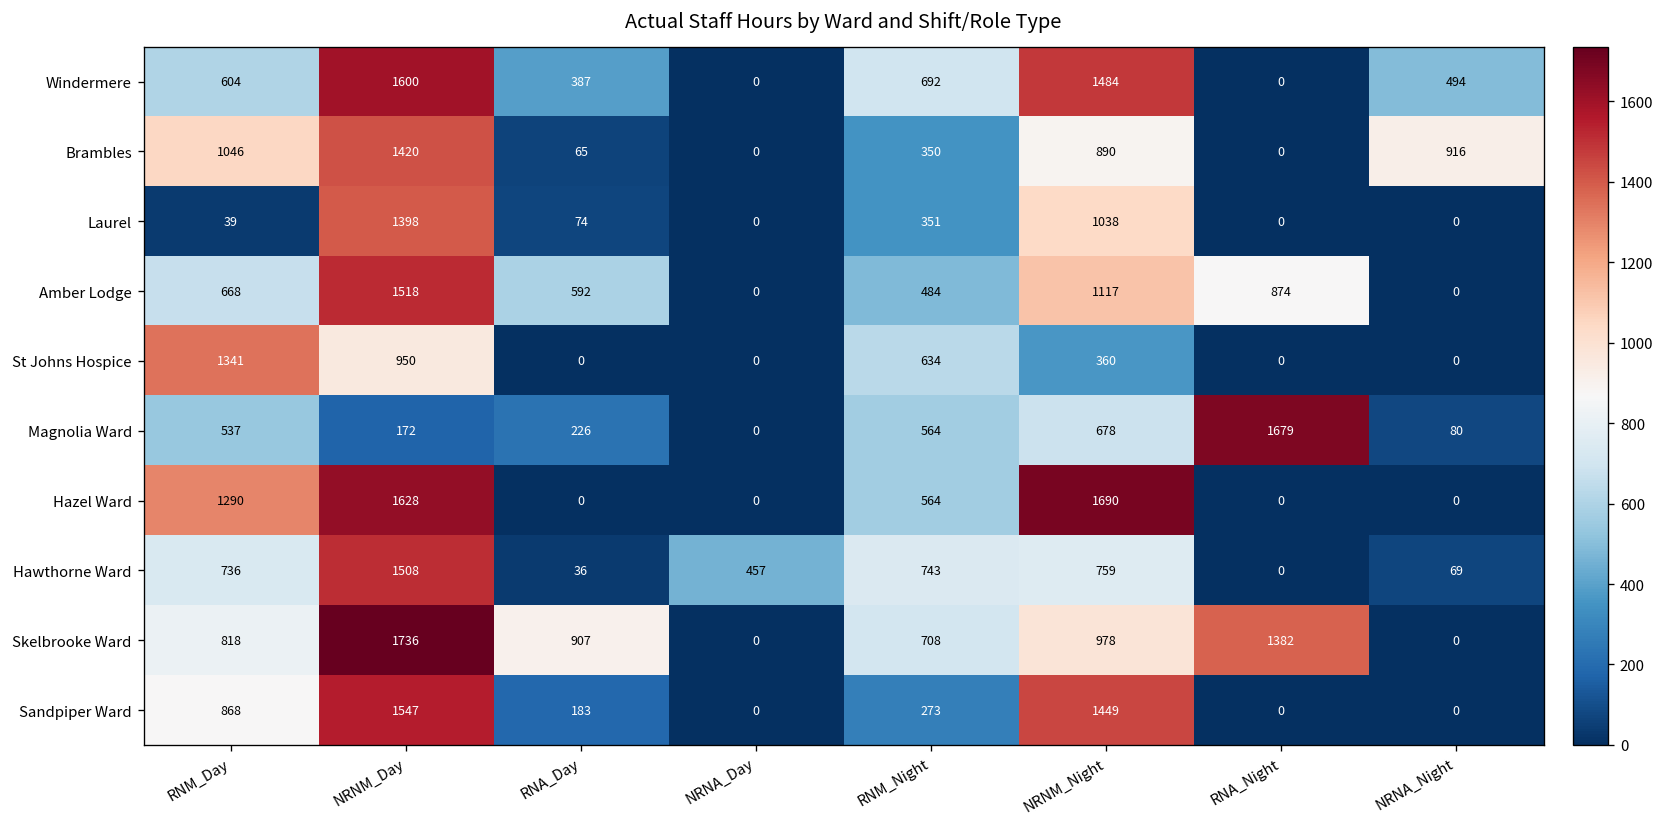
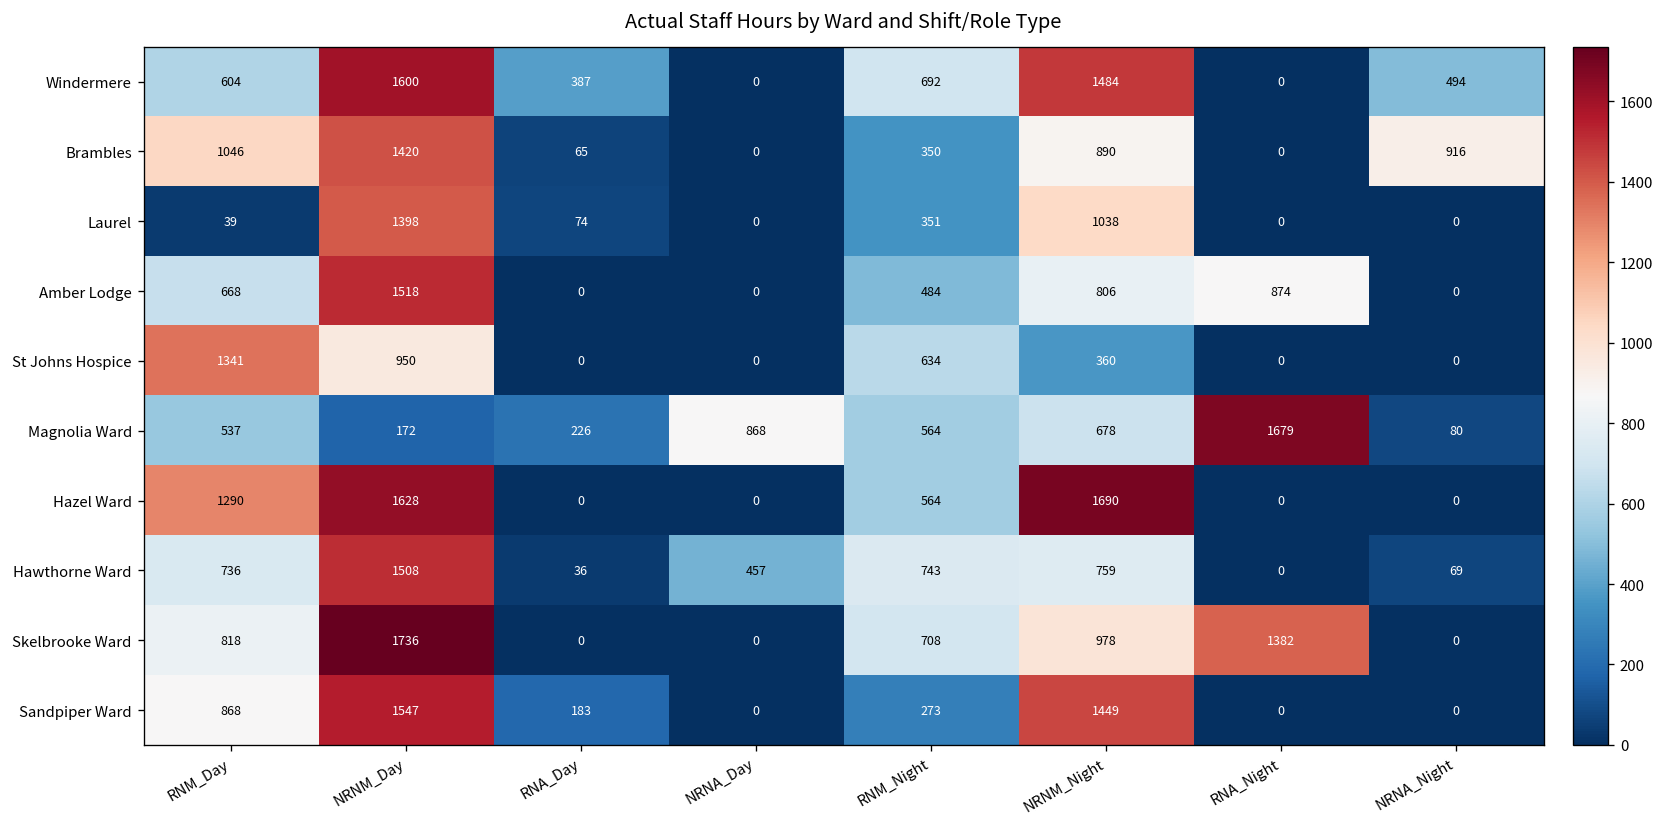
  {
    "Windermere": {
      "RNM_Day": 604,
      "NRNM_Day": 1600,
      "RNA_Day": 387,
      "NRNA_Day": 0,
      "RNM_Night": 692,
      "NRNM_Night": 1484,
      "RNA_Night": 0,
      "NRNA_Night": 494
    },
    "Brambles": {
      "RNM_Day": 1046,
      "NRNM_Day": 1420,
      "RNA_Day": 65,
      "NRNA_Day": 0,
      "RNM_Night": 350,
      "NRNM_Night": 890,
      "RNA_Night": 0,
      "NRNA_Night": 916
    },
    "Laurel": {
      "RNM_Day": 39,
      "NRNM_Day": 1398,
      "RNA_Day": 74,
      "NRNA_Day": 0,
      "RNM_Night": 351,
      "NRNM_Night": 1038,
      "RNA_Night": 0,
      "NRNA_Night": 0
    },
    "Amber Lodge": {
      "RNM_Day": 668,
      "NRNM_Day": 1518,
-     "RNA_Day": 592,
+     "RNA_Day": 0,
      "NRNA_Day": 0,
      "RNM_Night": 484,
-     "NRNM_Night": 1117,
+     "NRNM_Night": 806,
      "RNA_Night": 874,
      "NRNA_Night": 0
    },
    "St Johns Hospice": {
      "RNM_Day": 1341,
      "NRNM_Day": 950,
      "RNA_Day": 0,
      "NRNA_Day": 0,
      "RNM_Night": 634,
      "NRNM_Night": 360,
      "RNA_Night": 0,
      "NRNA_Night": 0
    },
    "Magnolia Ward": {
      "RNM_Day": 537,
      "NRNM_Day": 172,
      "RNA_Day": 226,
-     "NRNA_Day": 0,
+     "NRNA_Day": 868,
      "RNM_Night": 564,
      "NRNM_Night": 678,
      "RNA_Night": 1679,
      "NRNA_Night": 80
    },
    "Hazel Ward": {
      "RNM_Day": 1290,
      "NRNM_Day": 1628,
      "RNA_Day": 0,
      "NRNA_Day": 0,
      "RNM_Night": 564,
      "NRNM_Night": 1690,
      "RNA_Night": 0,
      "NRNA_Night": 0
    },
    "Hawthorne Ward": {
      "RNM_Day": 736,
      "NRNM_Day": 1508,
      "RNA_Day": 36,
      "NRNA_Day": 457,
      "RNM_Night": 743,
      "NRNM_Night": 759,
      "RNA_Night": 0,
      "NRNA_Night": 69
    },
    "Skelbrooke Ward": {
      "RNM_Day": 818,
      "NRNM_Day": 1736,
-     "RNA_Day": 907,
+     "RNA_Day": 0,
      "NRNA_Day": 0,
      "RNM_Night": 708,
      "NRNM_Night": 978,
      "RNA_Night": 1382,
      "NRNA_Night": 0
    },
    "Sandpiper Ward": {
      "RNM_Day": 868,
      "NRNM_Day": 1547,
      "RNA_Day": 183,
      "NRNA_Day": 0,
      "RNM_Night": 273,
      "NRNM_Night": 1449,
      "RNA_Night": 0,
      "NRNA_Night": 0
    }
  }
